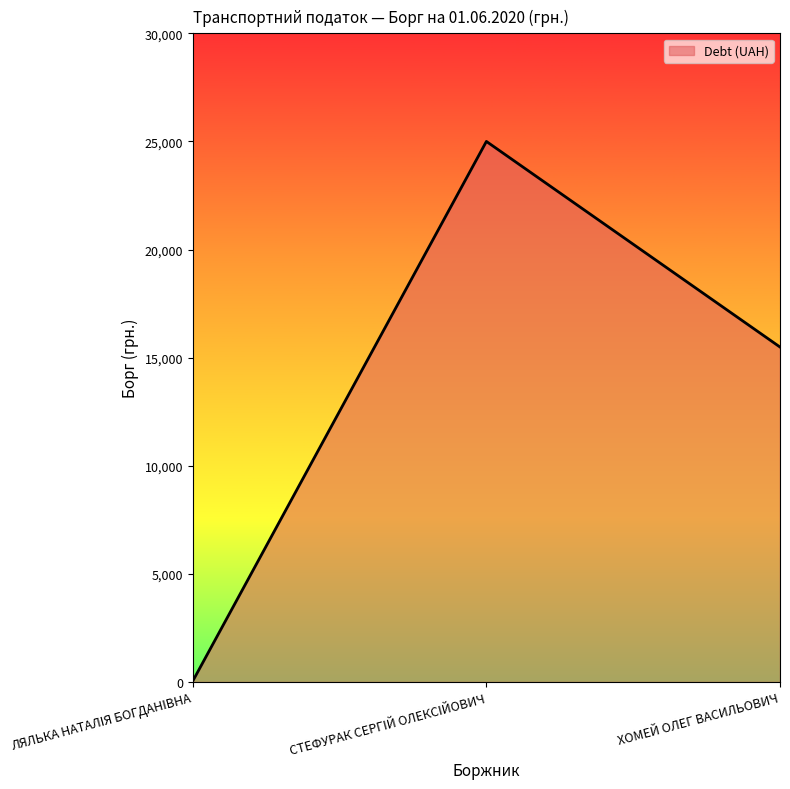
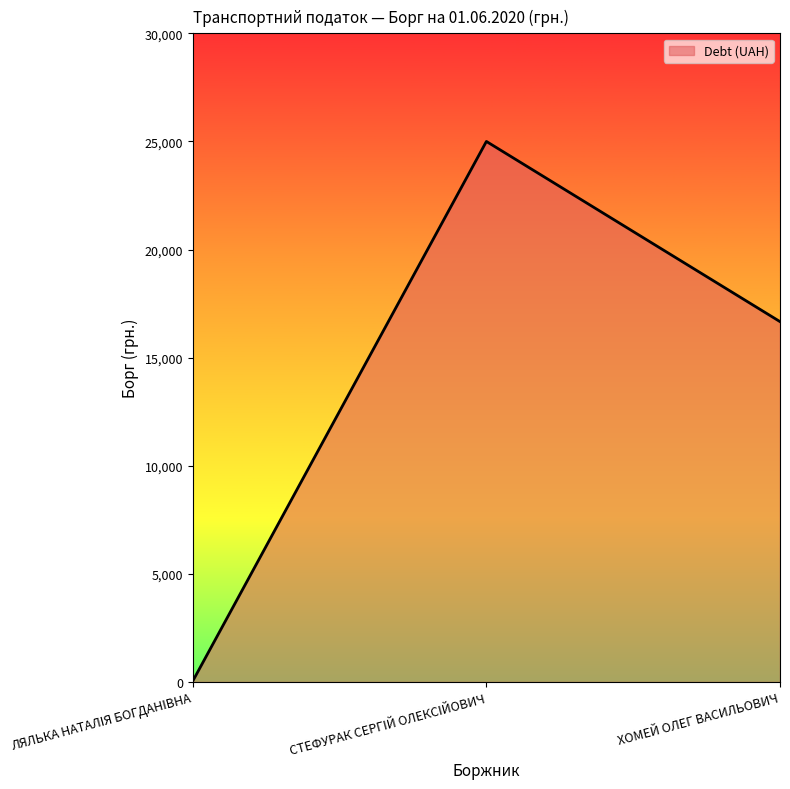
  {
    "ЛЯЛЬКА НАТАЛІЯ БОГДАНІВНА": "0",
    "СТЕФУРАК СЕРГІЙ ОЛЕКСІЙОВИЧ": "25,000",
-   "ХОМЕЙ ОЛЕГ ВАСИЛЬОВИЧ": "15,500"
+   "ХОМЕЙ ОЛЕГ ВАСИЛЬОВИЧ": "16,700"
  }
